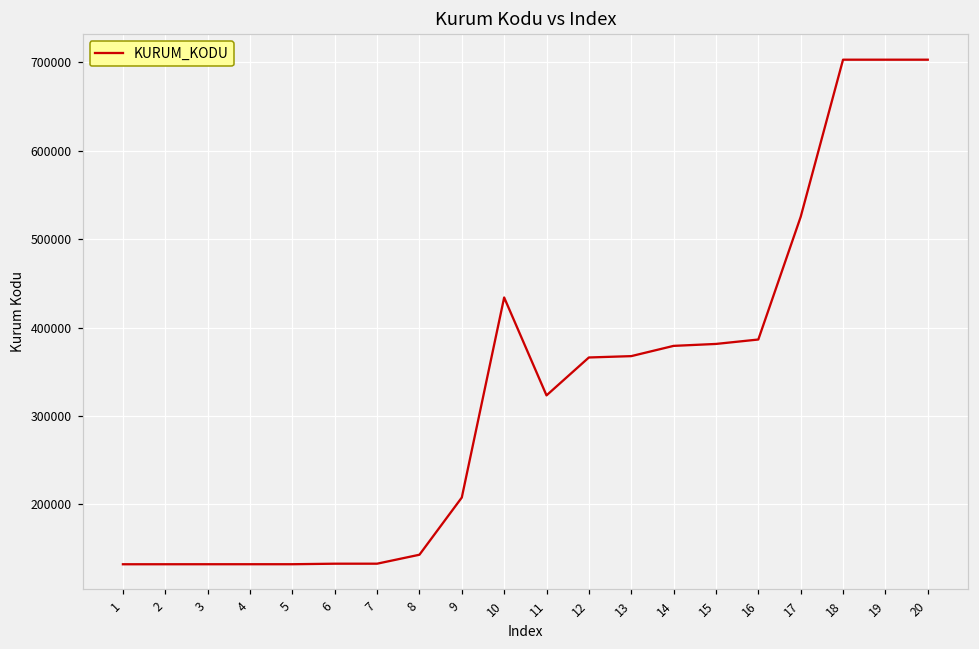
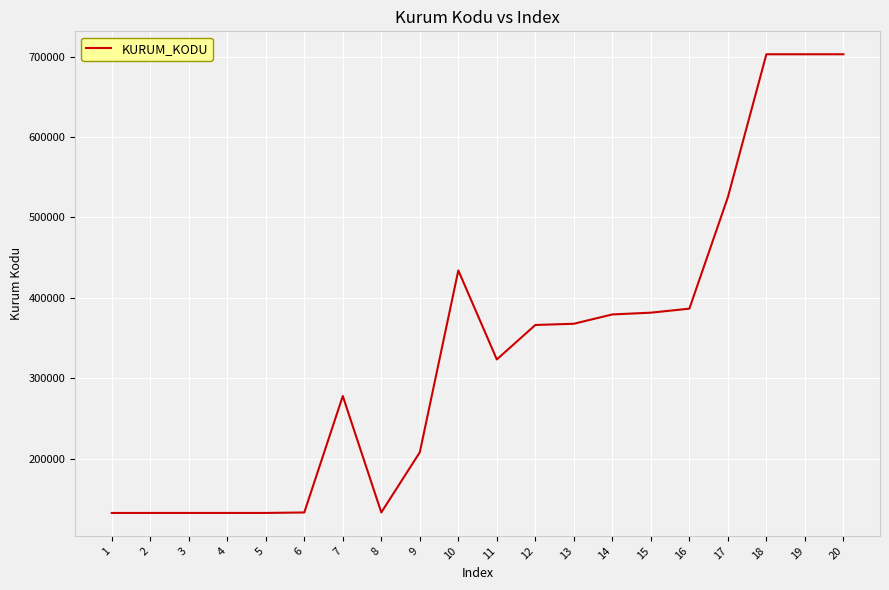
  {
    "1": 130000,
    "2": 130000,
    "3": 130000,
    "4": 130000,
    "5": 130000,
    "6": 130000,
-   "7": 130000,
-   "8": 140000,
+   "7": 280000,
+   "8": 130000,
    "9": 210000,
    "10": 430000,
    "11": 320000,
    "12": 370000,
    "13": 370000,
    "14": 380000,
    "15": 380000,
    "16": 390000,
    "17": 530000,
    "18": 700000,
    "19": 700000,
    "20": 700000
  }
